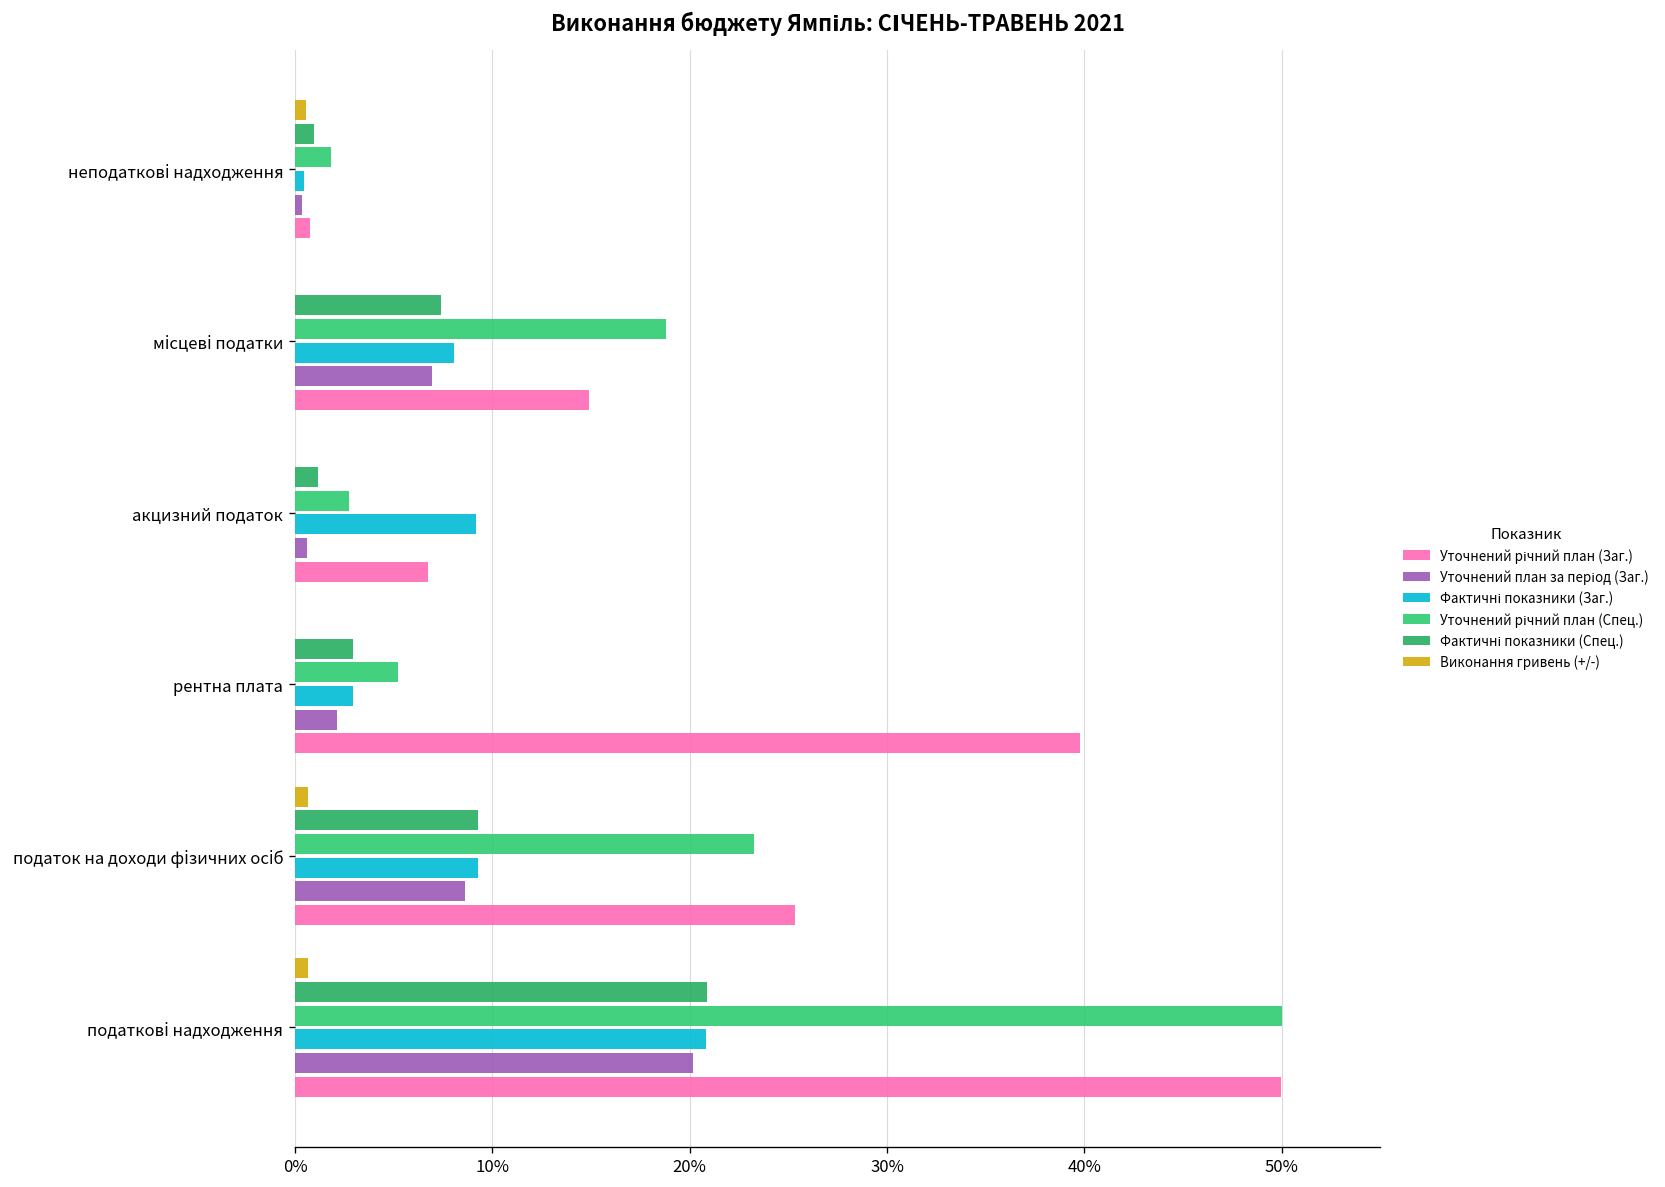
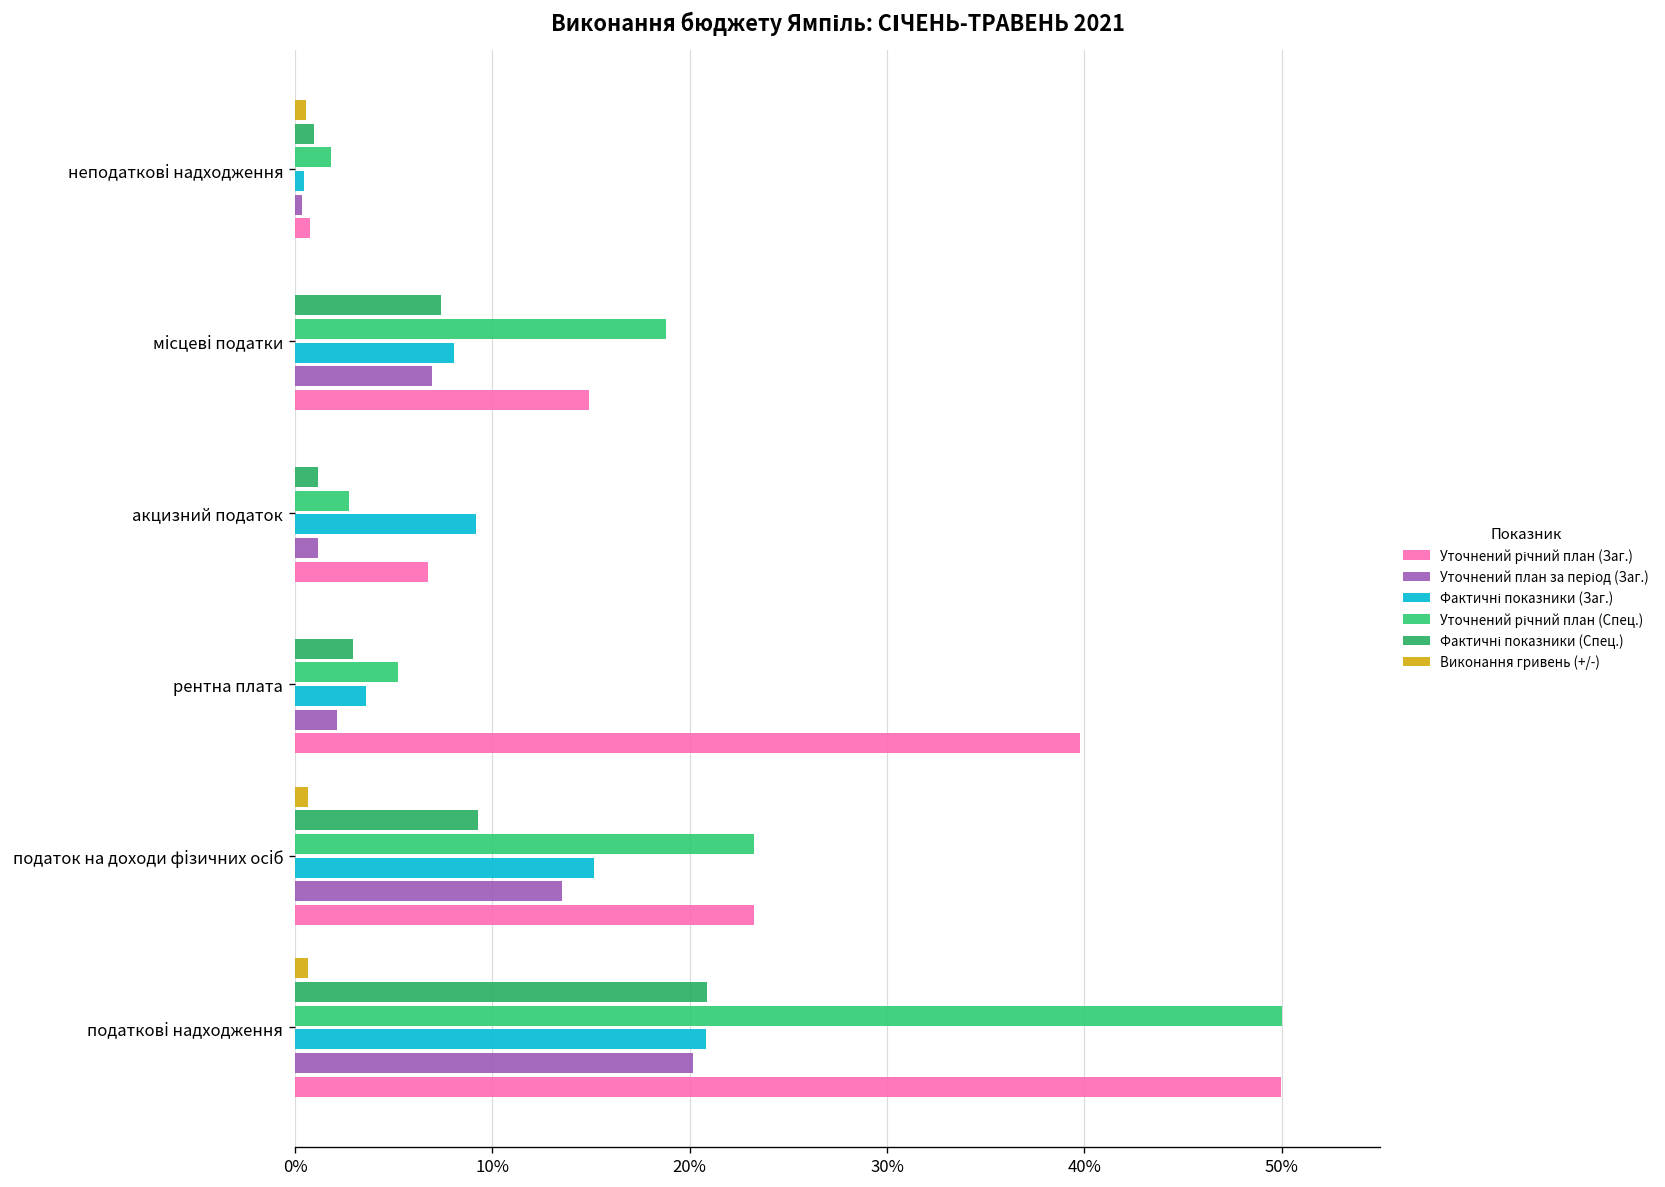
  {
    "Уточнений річний план (Заг.)": {
      "неподаткові надходження": "0.8%",
      "місцеві податки": "14.9%",
      "акцизний податок": "6.8%",
      "рентна плата": "39.8%",
-     "податок на доходи фізичних осіб": "25.4%",
+     "податок на доходи фізичних осіб": "23.2%",
      "податкові надходження": "50.0%"
    },
    "Уточнений план за період (Заг.)": {
      "неподаткові надходження": "0.4%",
      "місцеві податки": "6.9%",
-     "акцизний податок": "0.6%",
+     "акцизний податок": "1.2%",
      "рентна плата": "2.1%",
-     "податок на доходи фізичних осіб": "8.6%",
+     "податок на доходи фізичних осіб": "13.5%",
      "податкові надходження": "20.2%"
    },
    "Фактичні показники (Заг.)": {
      "неподаткові надходження": "0.4%",
      "місцеві податки": "8.0%",
      "акцизний податок": "9.2%",
-     "рентна плата": "2.9%",
-     "податок на доходи фізичних осіб": "9.3%",
+     "рентна плата": "3.6%",
+     "податок на доходи фізичних осіб": "15.1%",
      "податкові надходження": "20.8%"
    },
    "Виконання гривень (+/-)": {
      "неподаткові надходження": "0.6%",
      "податок на доходи фізичних осіб": "0.7%",
      "податкові надходження": "0.7%"
    }
  }
